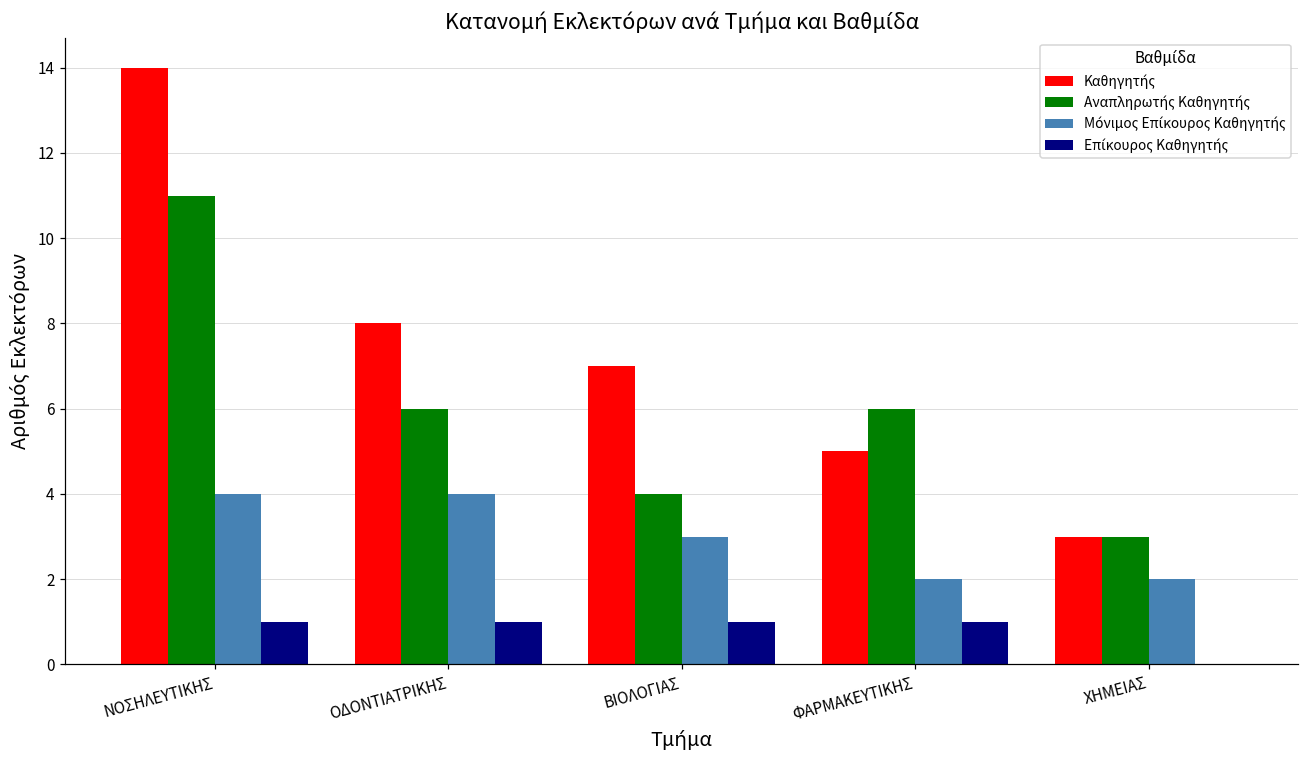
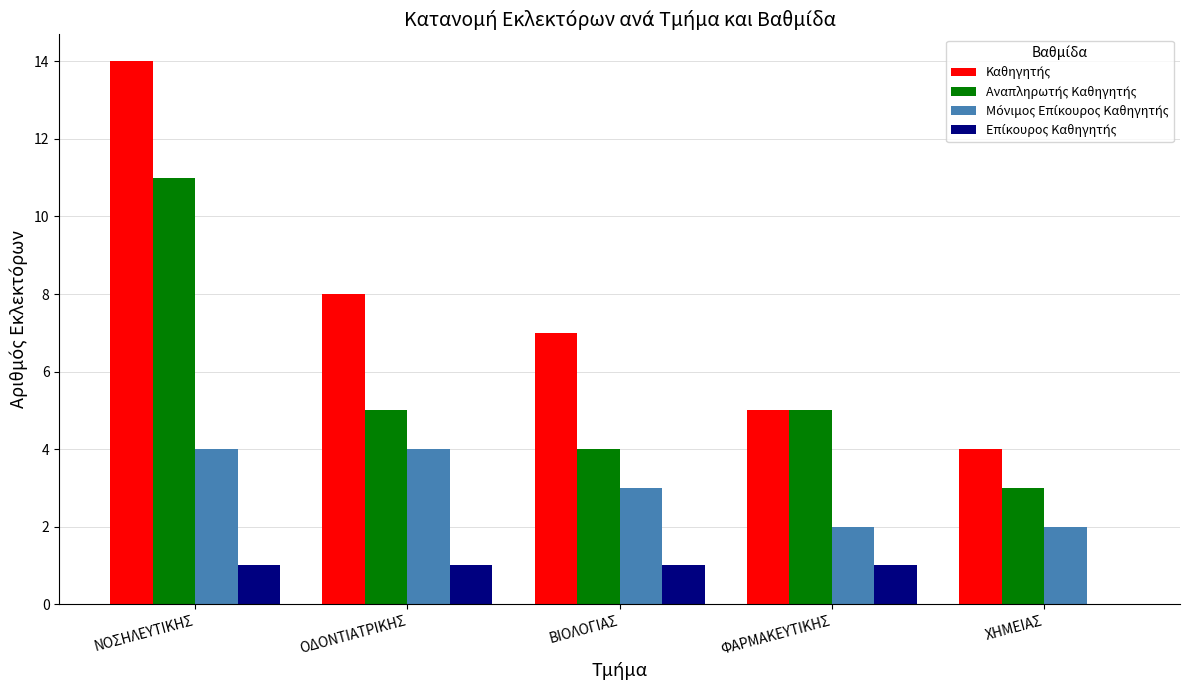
  {
    "Καθηγητής": {
      "ΝΟΣΗΛΕΥΤΙΚΗΣ": 14,
      "ΟΔΟΝΤΙΑΤΡΙΚΗΣ": 8,
      "ΒΙΟΛΟΓΙΑΣ": 7,
      "ΦΑΡΜΑΚΕΥΤΙΚΗΣ": 5,
-     "ΧΗΜΕΙΑΣ": 3
+     "ΧΗΜΕΙΑΣ": 4
    },
    "Αναπληρωτής Καθηγητής": {
      "ΝΟΣΗΛΕΥΤΙΚΗΣ": 11,
-     "ΟΔΟΝΤΙΑΤΡΙΚΗΣ": 6,
+     "ΟΔΟΝΤΙΑΤΡΙΚΗΣ": 5,
      "ΒΙΟΛΟΓΙΑΣ": 4,
-     "ΦΑΡΜΑΚΕΥΤΙΚΗΣ": 6,
+     "ΦΑΡΜΑΚΕΥΤΙΚΗΣ": 5,
      "ΧΗΜΕΙΑΣ": 3
    },
    "Μόνιμος Επίκουρος Καθηγητής": {
      "ΝΟΣΗΛΕΥΤΙΚΗΣ": 4,
      "ΟΔΟΝΤΙΑΤΡΙΚΗΣ": 4,
      "ΒΙΟΛΟΓΙΑΣ": 3,
      "ΦΑΡΜΑΚΕΥΤΙΚΗΣ": 2,
      "ΧΗΜΕΙΑΣ": 2
    },
    "Επίκουρος Καθηγητής": {
      "ΝΟΣΗΛΕΥΤΙΚΗΣ": 1,
      "ΟΔΟΝΤΙΑΤΡΙΚΗΣ": 1,
      "ΒΙΟΛΟΓΙΑΣ": 1,
      "ΦΑΡΜΑΚΕΥΤΙΚΗΣ": 1,
      "ΧΗΜΕΙΑΣ": 0
    }
  }
